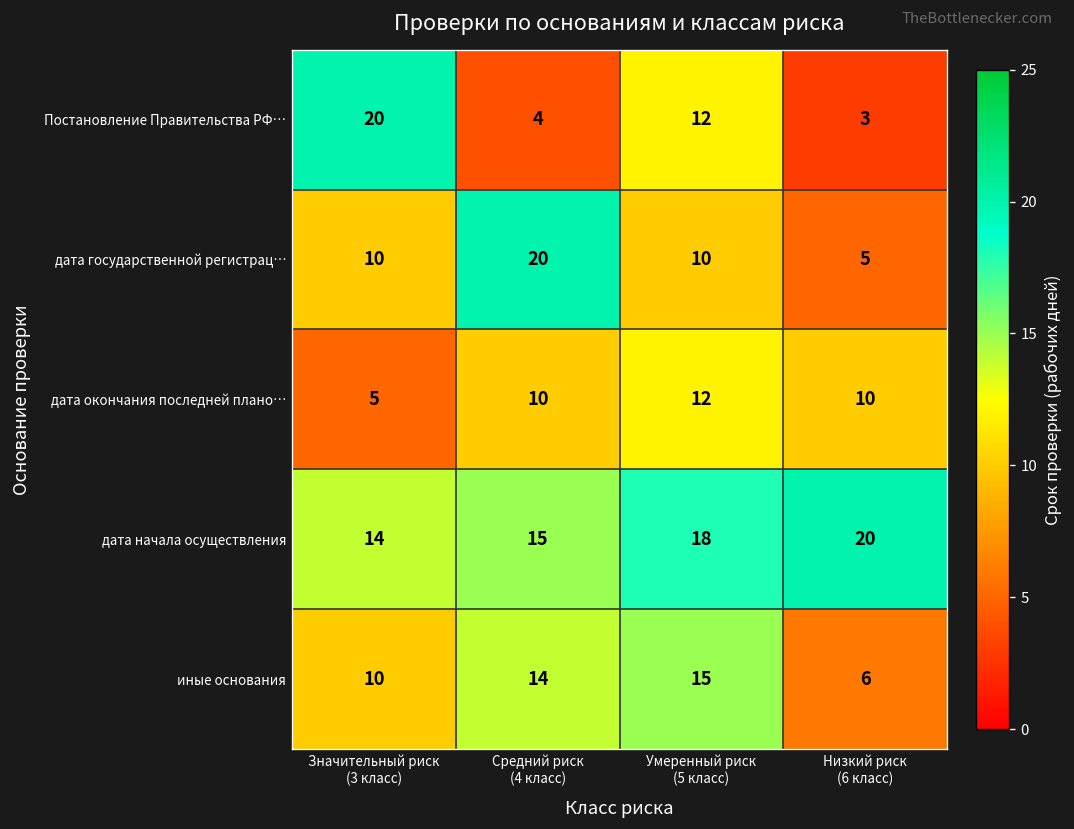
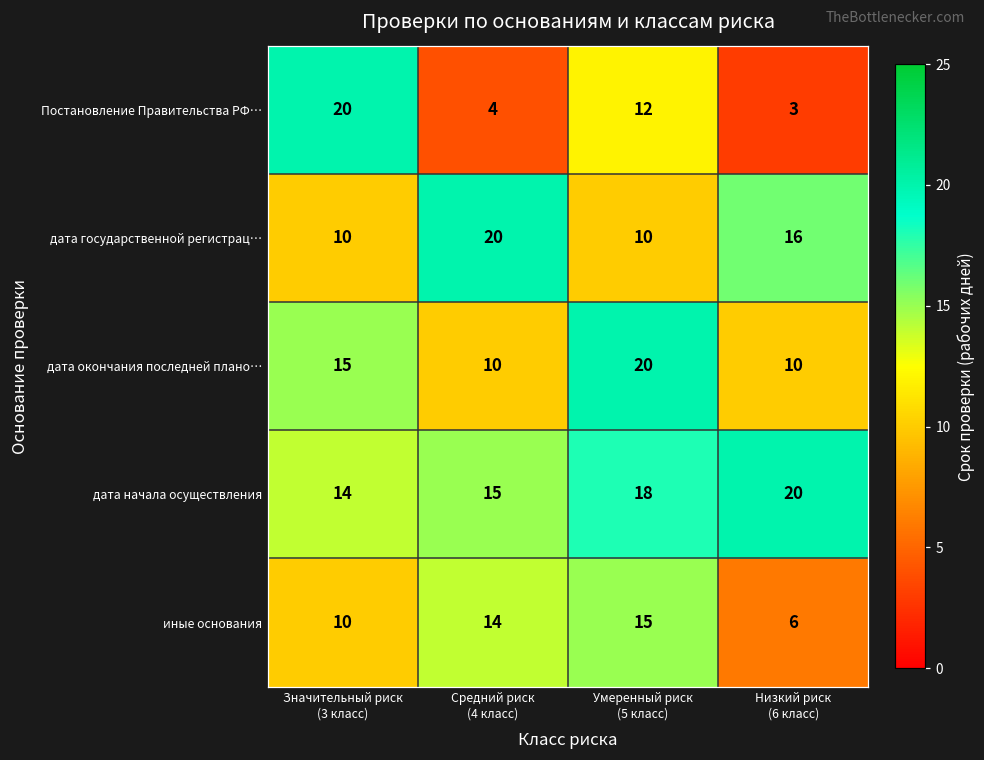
  {
    "Постановление Правительства РФ…": {
      "Значительный риск (3 класс)": 20,
      "Средний риск (4 класс)": 4,
      "Умеренный риск (5 класс)": 12,
      "Низкий риск (6 класс)": 3
    },
    "дата государственной регистрац…": {
      "Значительный риск (3 класс)": 10,
      "Средний риск (4 класс)": 20,
      "Умеренный риск (5 класс)": 10,
-     "Низкий риск (6 класс)": 5
+     "Низкий риск (6 класс)": 16
    },
    "дата окончания последней плано…": {
-     "Значительный риск (3 класс)": 5,
+     "Значительный риск (3 класс)": 15,
      "Средний риск (4 класс)": 10,
-     "Умеренный риск (5 класс)": 12,
+     "Умеренный риск (5 класс)": 20,
      "Низкий риск (6 класс)": 10
    },
    "дата начала осуществления": {
      "Значительный риск (3 класс)": 14,
      "Средний риск (4 класс)": 15,
      "Умеренный риск (5 класс)": 18,
      "Низкий риск (6 класс)": 20
    },
    "иные основания": {
      "Значительный риск (3 класс)": 10,
      "Средний риск (4 класс)": 14,
      "Умеренный риск (5 класс)": 15,
      "Низкий риск (6 класс)": 6
    }
  }
